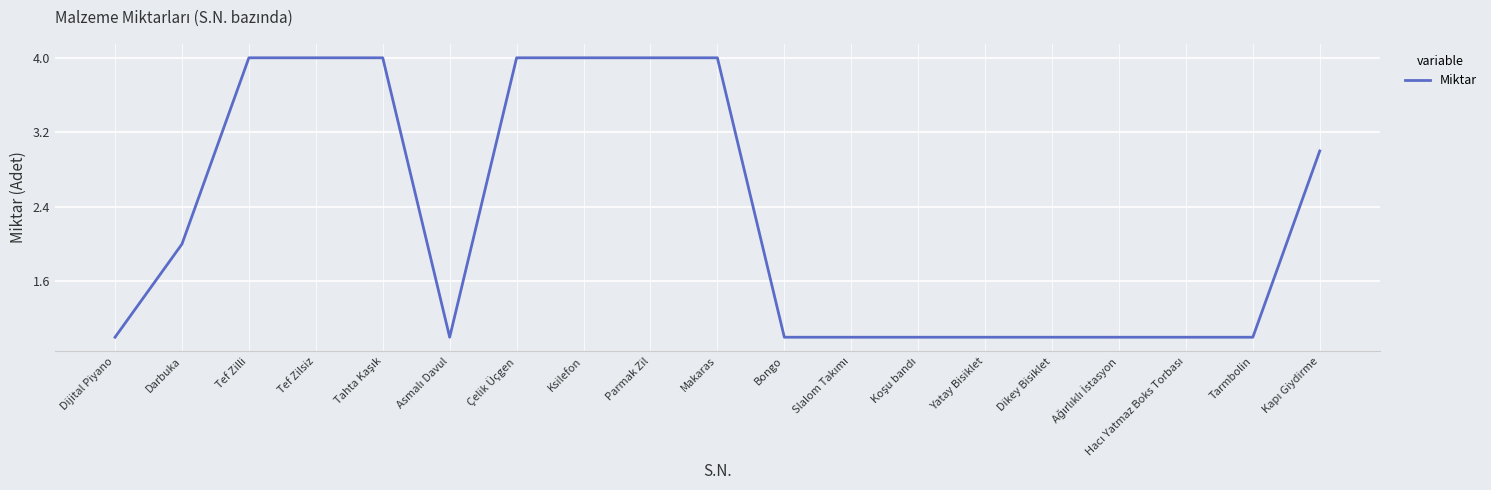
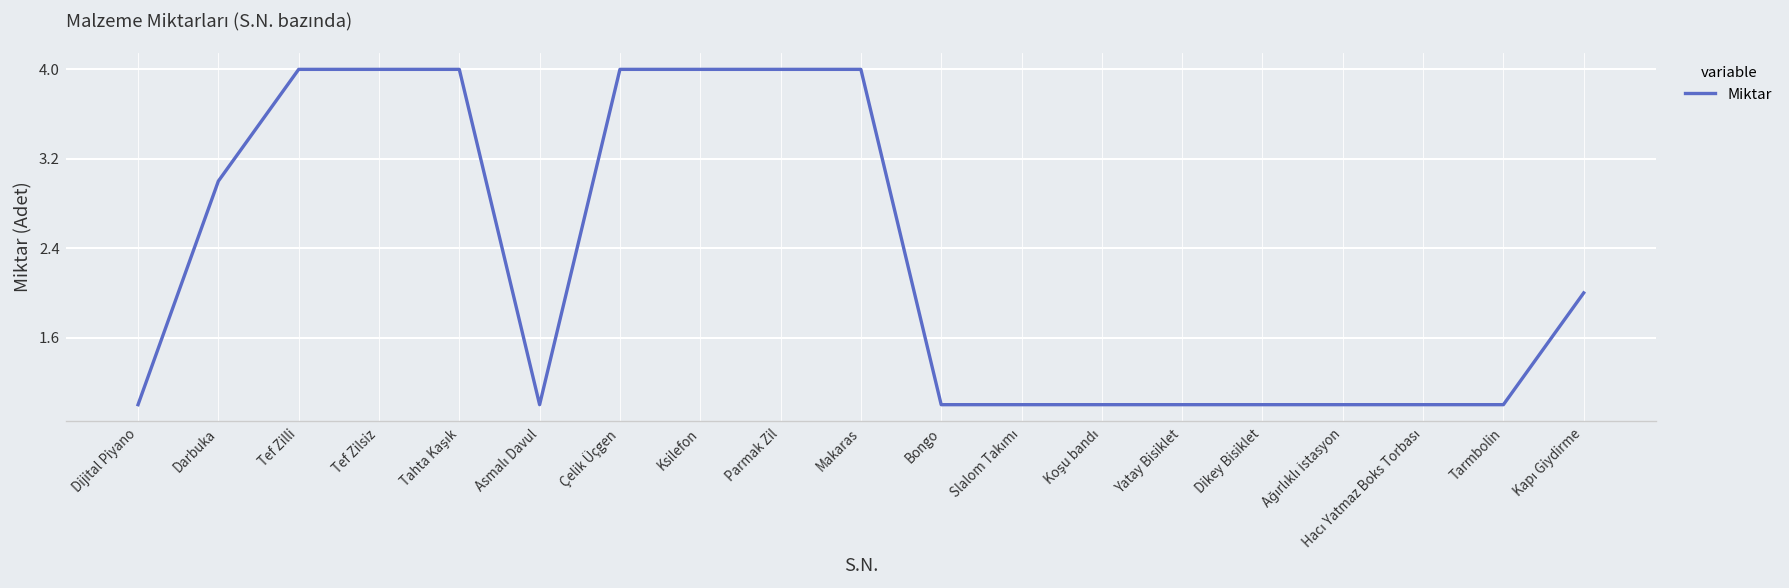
  {
    "Dijital Piyano": 1,
-   "Darbuka": 2,
+   "Darbuka": 3,
    "Tef Zilli": 4,
    "Tef Zilsiz": 4,
    "Tahta Kaşık": 4,
    "Asmalı Davul": 1,
    "Çelik Üçgen": 4,
    "Ksilefon": 4,
    "Parmak Zil": 4,
    "Makaras": 4,
    "Bongo": 1,
    "Slalom Takımı": 1,
    "Koşu bandı": 1,
    "Yatay Bisiklet": 1,
    "Dikey Bisiklet": 1,
    "Ağırlıklı İstasyon": 1,
    "Hacı Yatmaz Boks Torbası": 1,
    "Tarmbolin": 1,
-   "Kapı Giydirme": 3
+   "Kapı Giydirme": 2
  }
